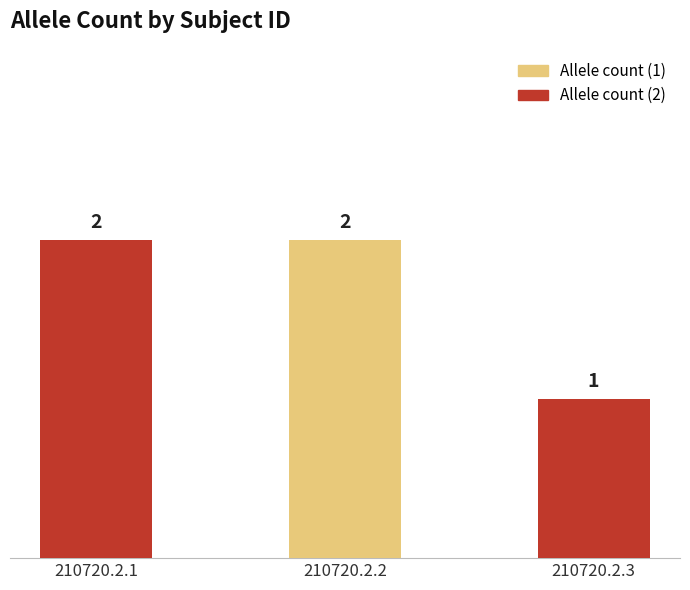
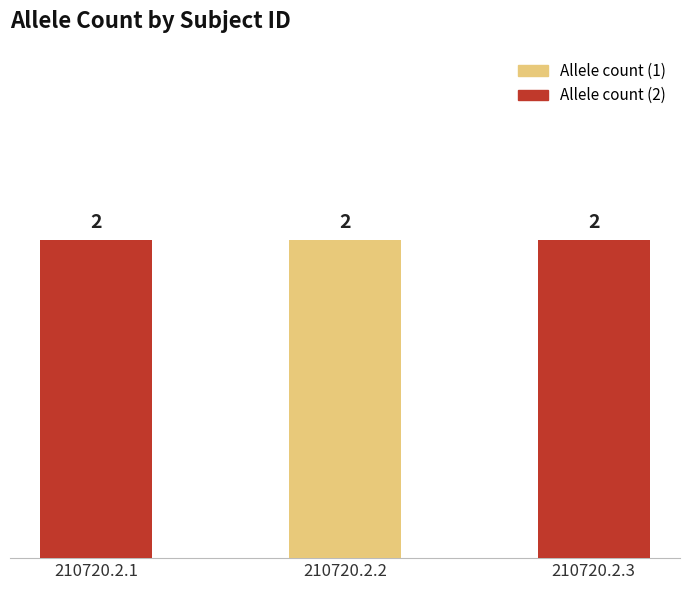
  {
    "210720.2.1": 2,
    "210720.2.2": 2,
-   "210720.2.3": 1
+   "210720.2.3": 2
  }
